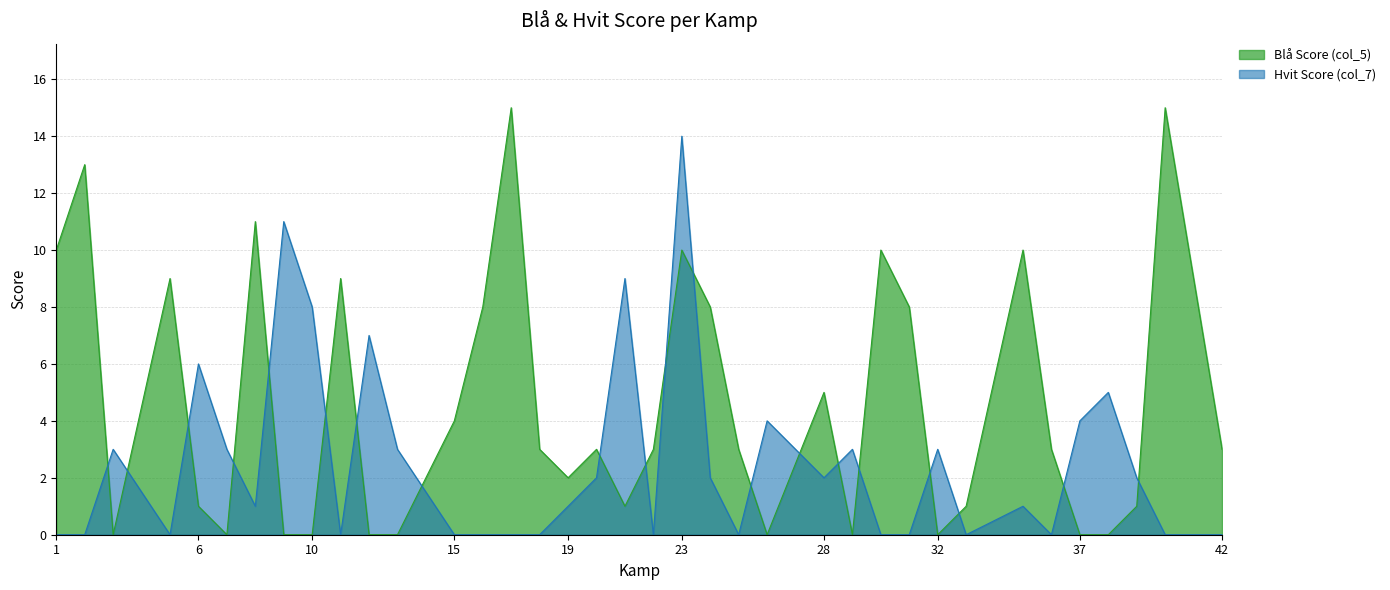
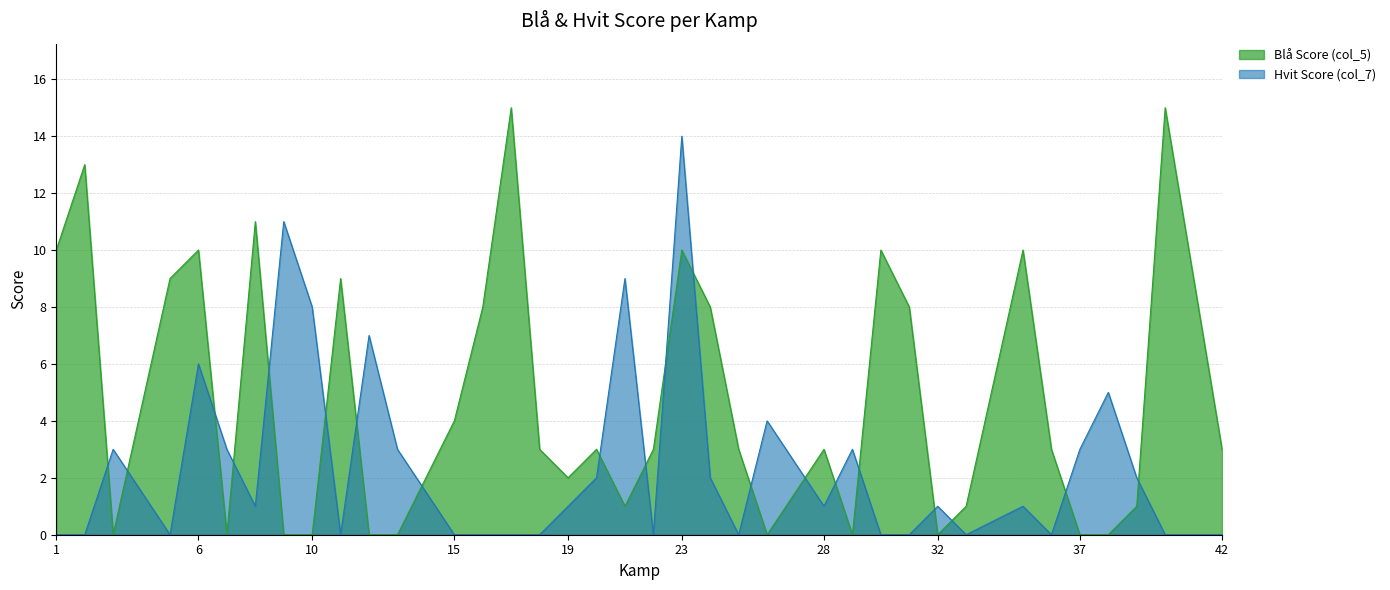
  {
    "Blå Score (col_5)": {
      "1": 10,
-     "6": 1,
+     "6": 10,
      "10": 0,
      "15": 4,
      "19": 2,
      "23": 10,
-     "28": 5,
+     "28": 3,
      "32": 0,
      "37": 0,
      "42": 3
    },
    "Hvit Score (col_7)": {
      "1": 0,
      "6": 6,
      "10": 8,
      "15": 0,
      "19": 1,
      "23": 14,
-     "28": 2,
-     "32": 3,
-     "37": 4,
+     "28": 1,
+     "32": 1,
+     "37": 3,
      "42": 0
    }
  }
